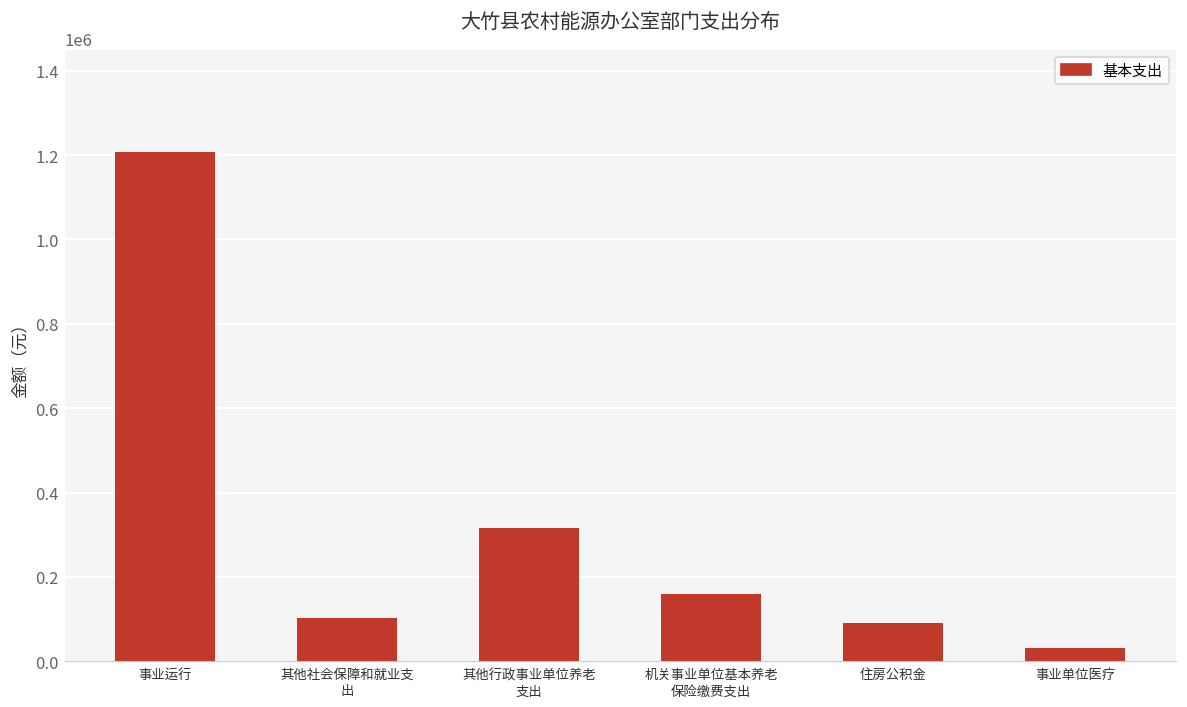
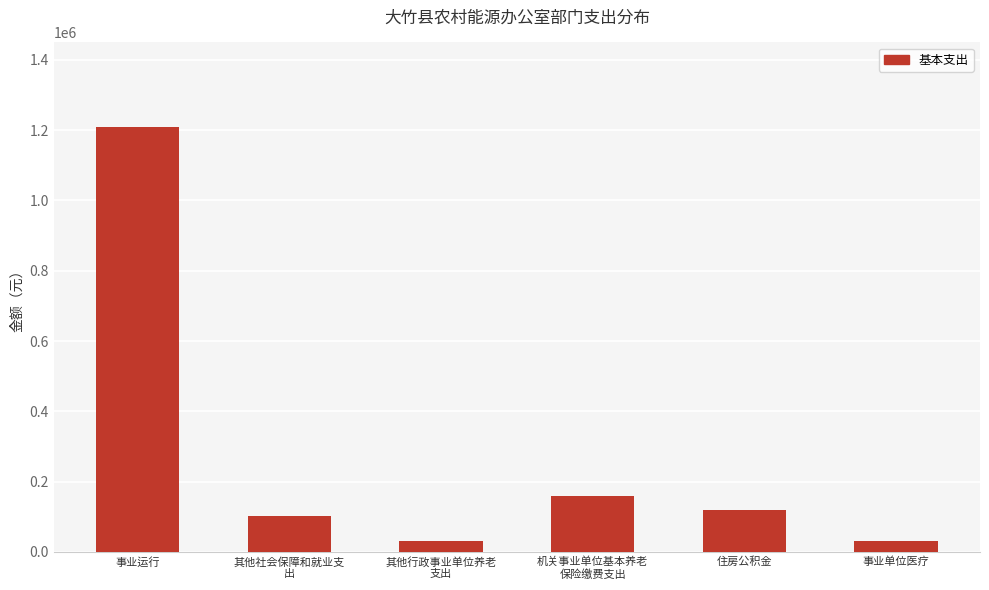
  {
    "事业运行": 1210000,
    "其他社会保障和就业支 出": 100000,
-   "其他行政事业单位养老 支出": 320000,
+   "其他行政事业单位养老 支出": 30000,
    "机关事业单位基本养老 保险缴费支出": 160000,
-   "住房公积金": 90000,
+   "住房公积金": 120000,
    "事业单位医疗": 30000
  }
